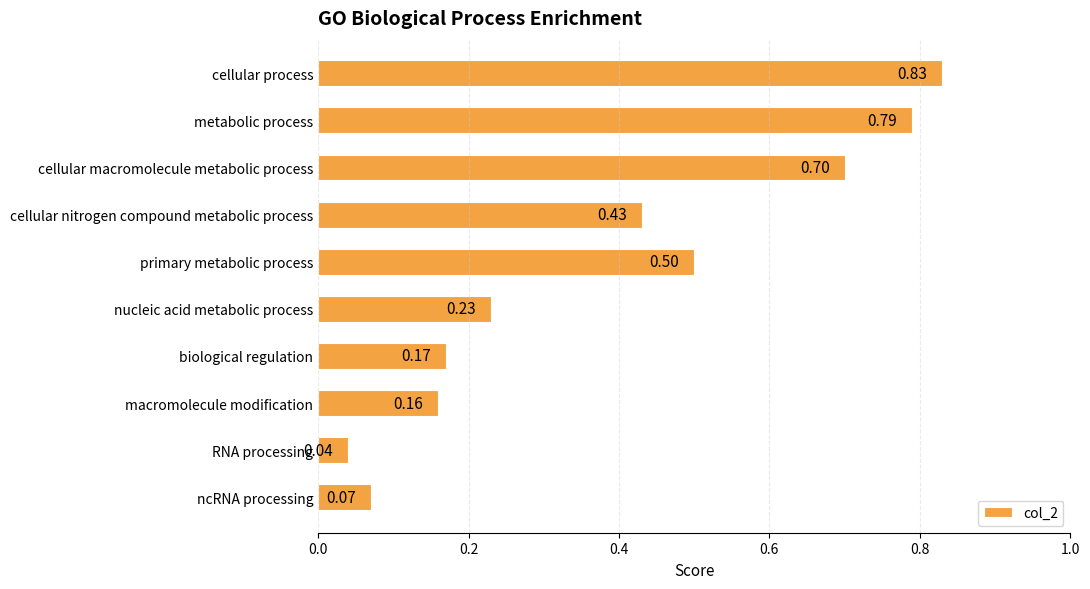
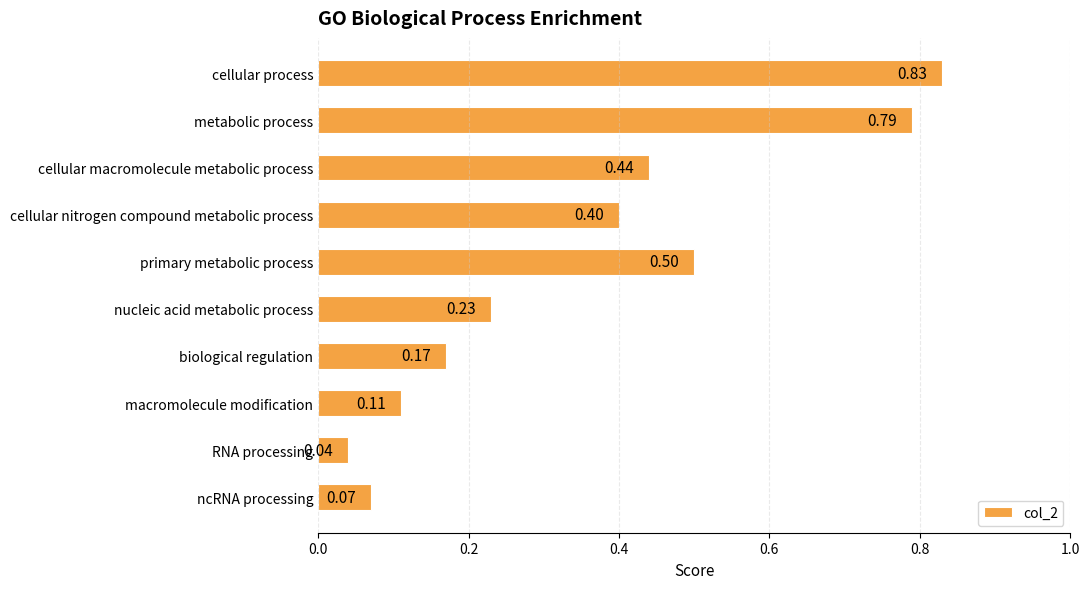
  {
    "cellular process": 0.83,
    "metabolic process": 0.79,
-   "cellular macromolecule metabolic process": 0.70,
-   "cellular nitrogen compound metabolic process": 0.43,
+   "cellular macromolecule metabolic process": 0.44,
+   "cellular nitrogen compound metabolic process": 0.40,
    "primary metabolic process": 0.50,
    "nucleic acid metabolic process": 0.23,
    "biological regulation": 0.17,
-   "macromolecule modification": 0.16,
+   "macromolecule modification": 0.11,
    "RNA processing": 0.04,
    "ncRNA processing": 0.07
  }
